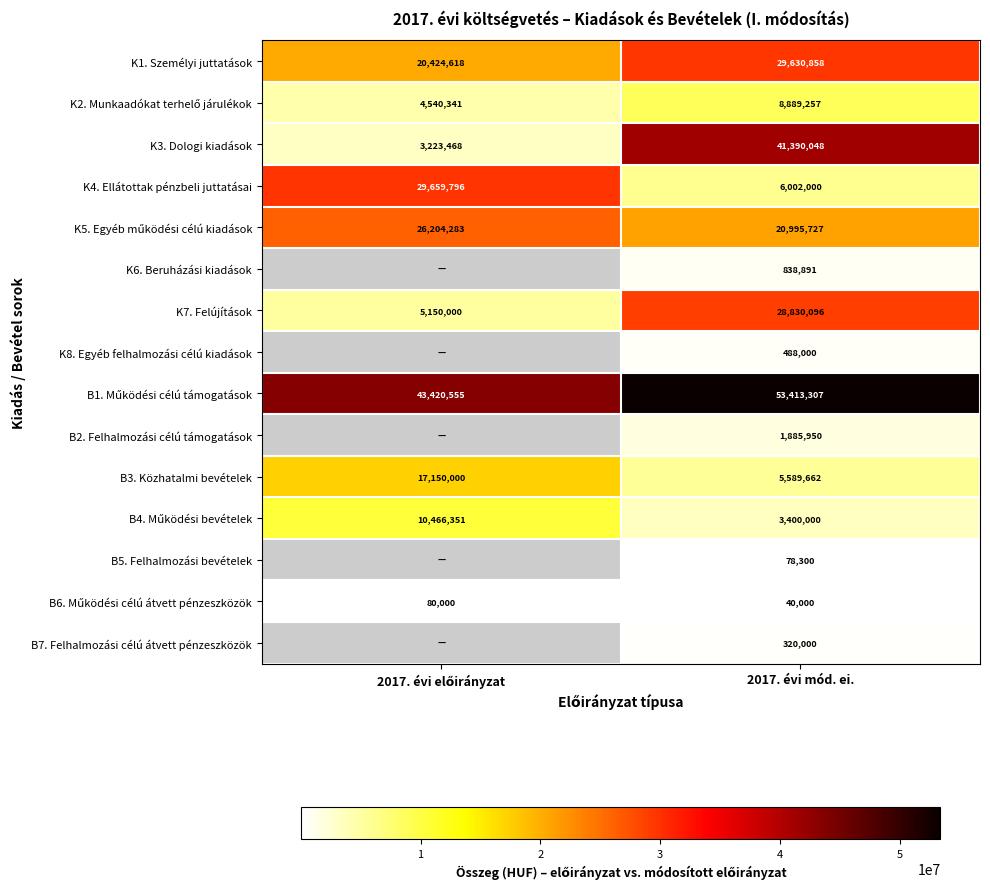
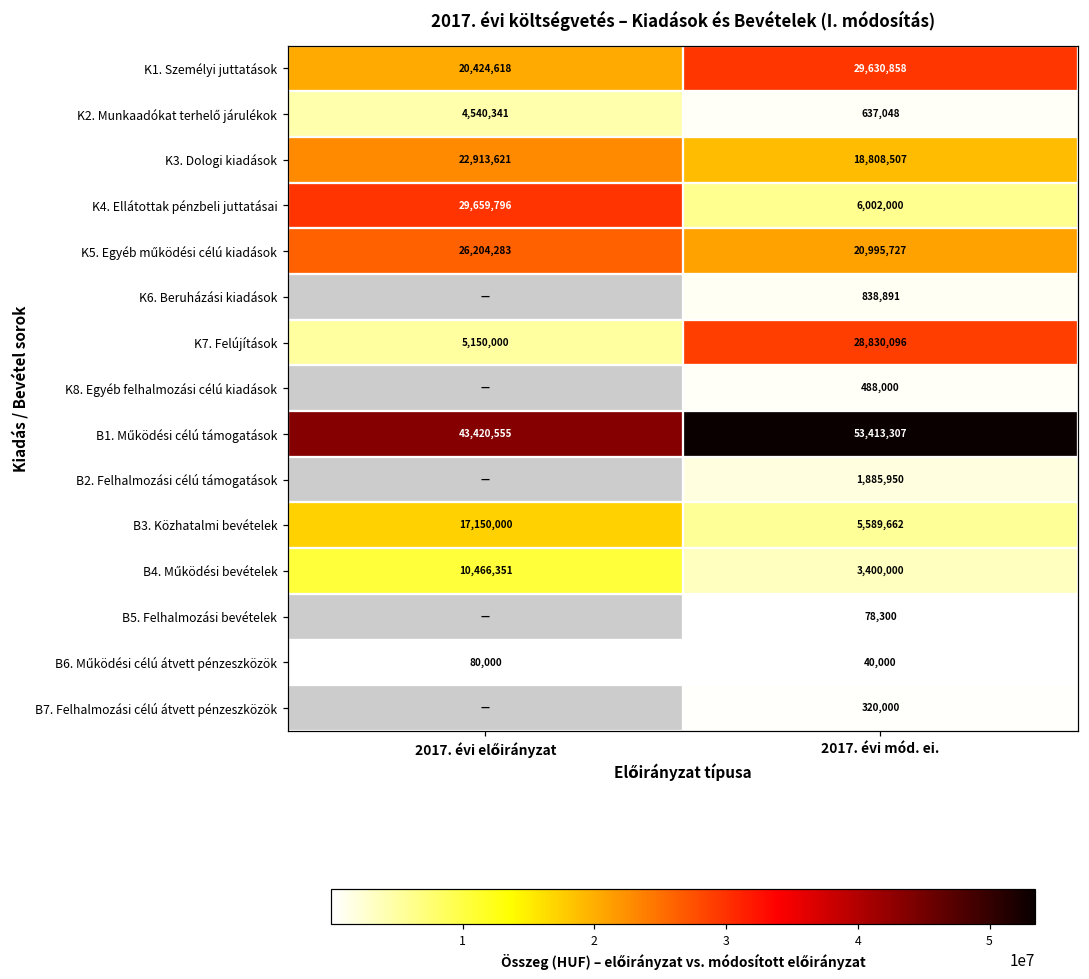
  {
    "K1. Személyi juttatások": {
      "2017. évi előirányzat": "20,424,618",
      "2017. évi mód. ei.": "29,630,858"
    },
    "K2. Munkaadókat terhelő járulékok": {
      "2017. évi előirányzat": "4,540,341",
-     "2017. évi mód. ei.": "8,889,257"
+     "2017. évi mód. ei.": "637,048"
    },
    "K3. Dologi kiadások": {
-     "2017. évi előirányzat": "3,223,468",
-     "2017. évi mód. ei.": "41,390,048"
+     "2017. évi előirányzat": "22,913,621",
+     "2017. évi mód. ei.": "18,808,507"
    },
    "K4. Ellátottak pénzbeli juttatásai": {
      "2017. évi előirányzat": "29,659,796",
      "2017. évi mód. ei.": "6,002,000"
    },
    "K5. Egyéb működési célú kiadások": {
      "2017. évi előirányzat": "26,204,283",
      "2017. évi mód. ei.": "20,995,727"
    },
    "K6. Beruházási kiadások": {
      "2017. évi mód. ei.": "838,891"
    },
    "K7. Felújítások": {
      "2017. évi előirányzat": "5,150,000",
      "2017. évi mód. ei.": "28,830,096"
    },
    "K8. Egyéb felhalmozási célú kiadások": {
      "2017. évi mód. ei.": "488,000"
    },
    "B1. Működési célú támogatások": {
      "2017. évi előirányzat": "43,420,555",
      "2017. évi mód. ei.": "53,413,307"
    },
    "B2. Felhalmozási célú támogatások": {
      "2017. évi mód. ei.": "1,885,950"
    },
    "B3. Közhatalmi bevételek": {
      "2017. évi előirányzat": "17,150,000",
      "2017. évi mód. ei.": "5,589,662"
    },
    "B4. Működési bevételek": {
      "2017. évi előirányzat": "10,466,351",
      "2017. évi mód. ei.": "3,400,000"
    },
    "B5. Felhalmozási bevételek": {
      "2017. évi mód. ei.": "78,300"
    },
    "B6. Működési célú átvett pénzeszközök": {
      "2017. évi előirányzat": "80,000",
      "2017. évi mód. ei.": "40,000"
    },
    "B7. Felhalmozási célú átvett pénzeszközök": {
      "2017. évi mód. ei.": "320,000"
    }
  }
